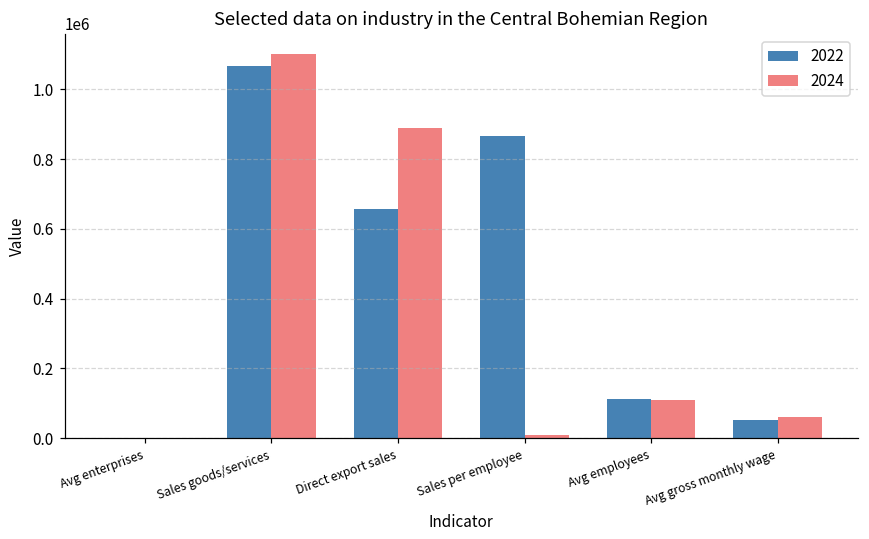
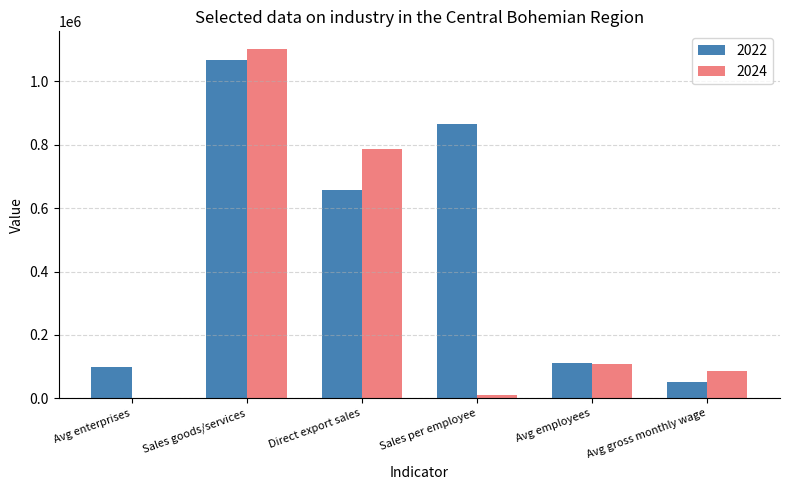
  {
    "2022": {
-     "Avg enterprises": 0,
+     "Avg enterprises": 100000,
      "Sales goods/services": 1070000,
      "Direct export sales": 660000,
      "Sales per employee": 870000,
      "Avg employees": 110000,
      "Avg gross monthly wage": 50000
    },
    "2024": {
      "Sales goods/services": 1100000,
-     "Direct export sales": 890000,
+     "Direct export sales": 790000,
      "Sales per employee": 10000,
      "Avg employees": 110000,
-     "Avg gross monthly wage": 60000
+     "Avg gross monthly wage": 90000
    }
  }
